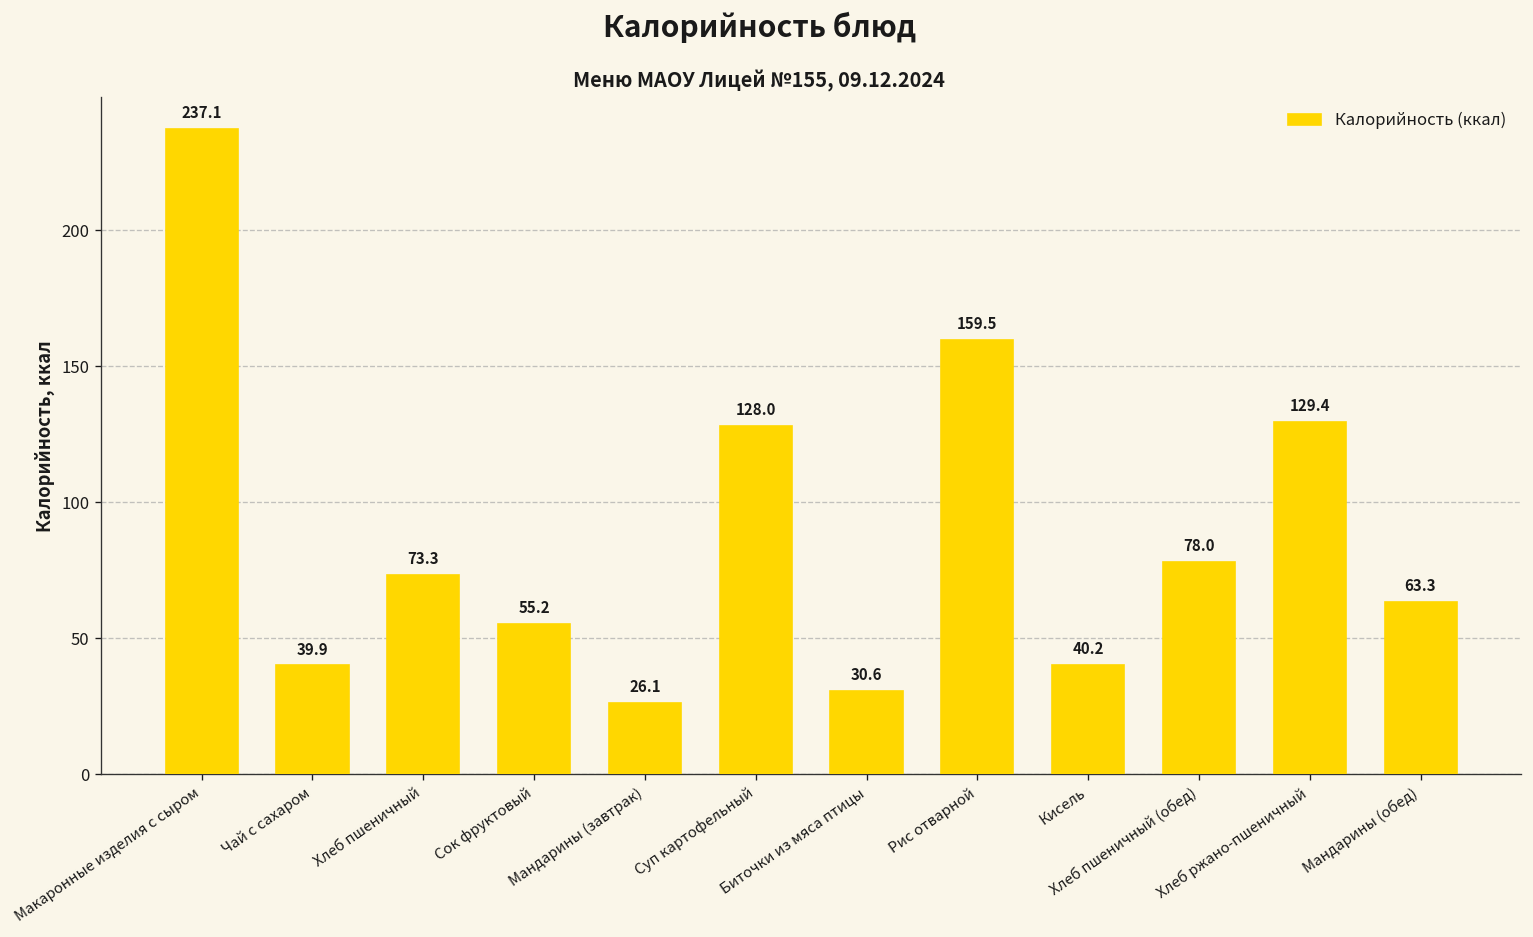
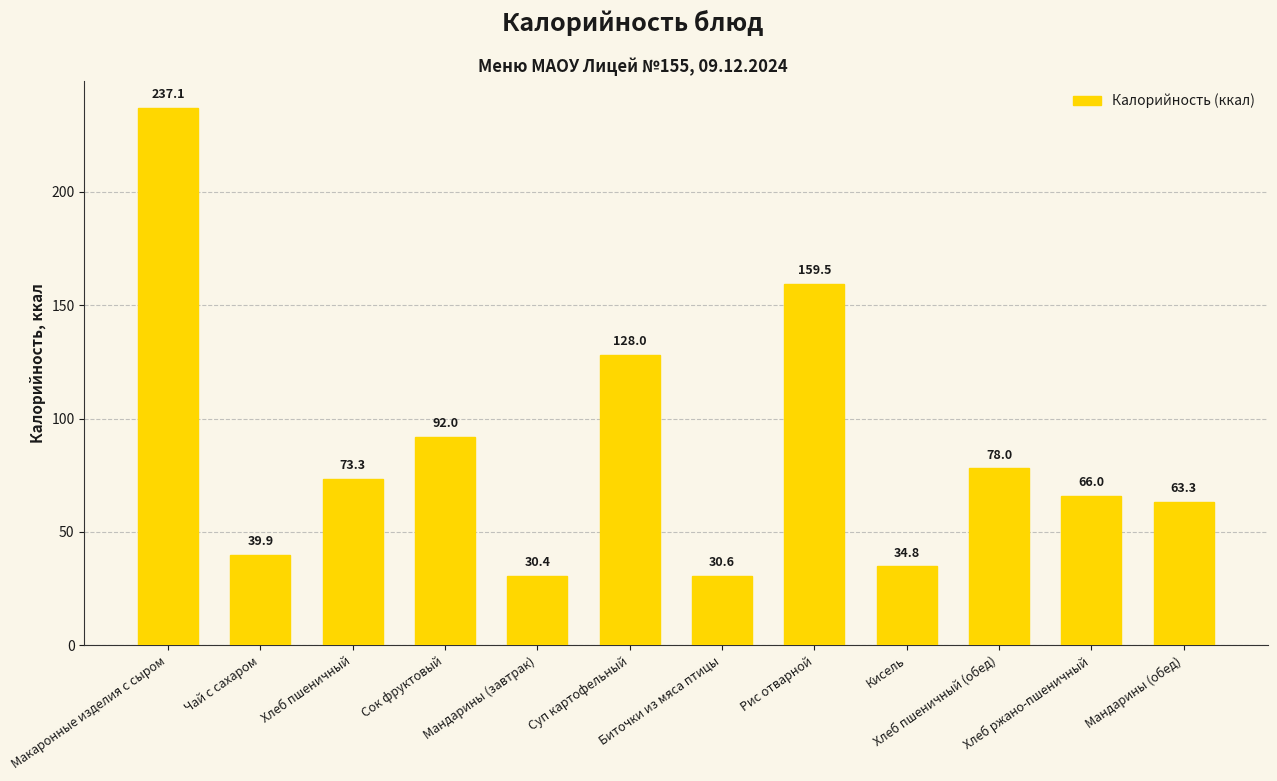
  {
    "Макаронные изделия с сыром": 237.1,
    "Чай с сахаром": 39.9,
    "Хлеб пшеничный": 73.3,
-   "Сок фруктовый": 55.2,
-   "Мандарины (завтрак)": 26.1,
+   "Сок фруктовый": 92.0,
+   "Мандарины (завтрак)": 30.4,
    "Суп картофельный": 128.0,
    "Биточки из мяса птицы": 30.6,
    "Рис отварной": 159.5,
-   "Кисель": 40.2,
+   "Кисель": 34.8,
    "Хлеб пшеничный (обед)": 78.0,
-   "Хлеб ржано-пшеничный": 129.4,
+   "Хлеб ржано-пшеничный": 66.0,
    "Мандарины (обед)": 63.3
  }
